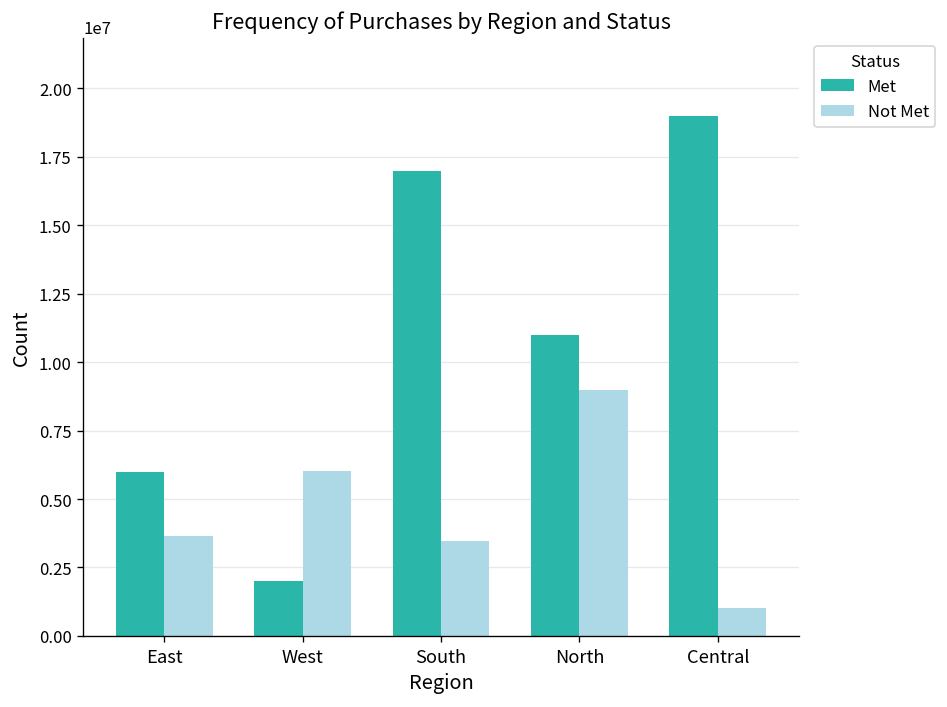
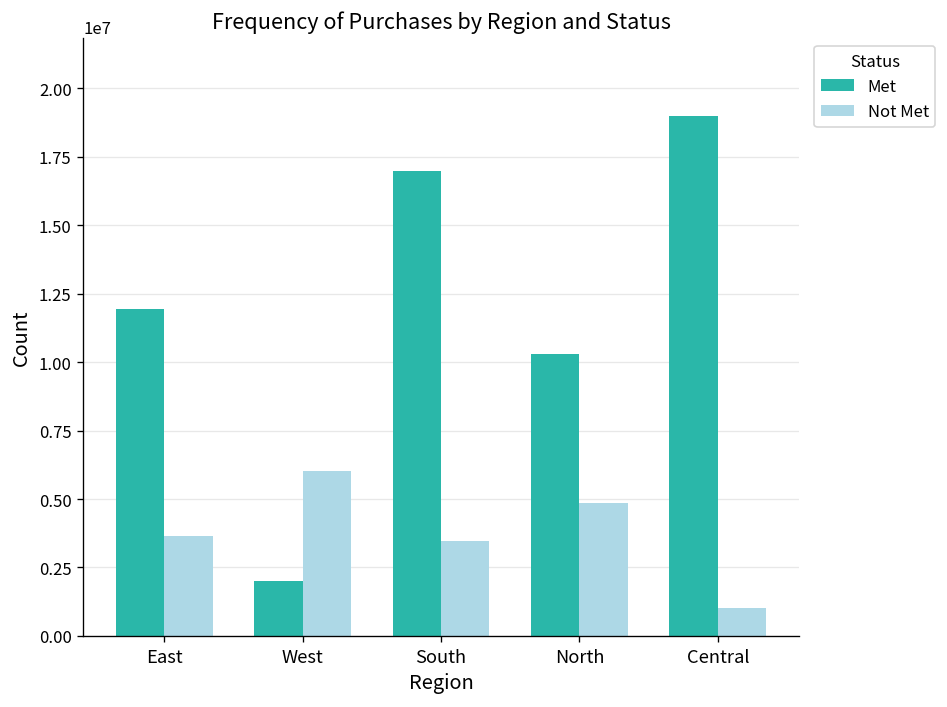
  {
    "Met": {
-     "East": 6000000,
+     "East": 12000000,
      "West": 2000000,
      "South": 17000000,
-     "North": 11000000,
+     "North": 10300000,
      "Central": 19000000
    },
    "Not Met": {
      "East": 3600000,
      "West": 6000000,
      "South": 3400000,
-     "North": 9000000,
+     "North": 4800000,
      "Central": 1000000
    }
  }
